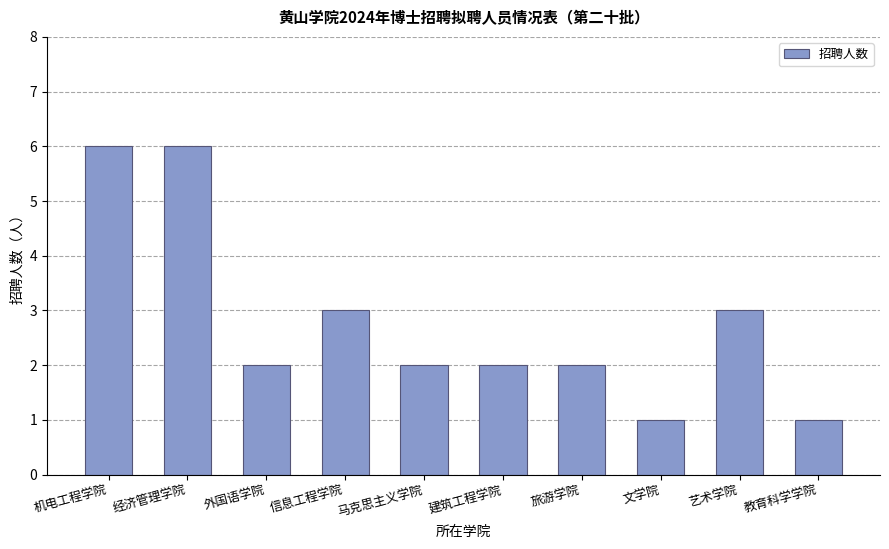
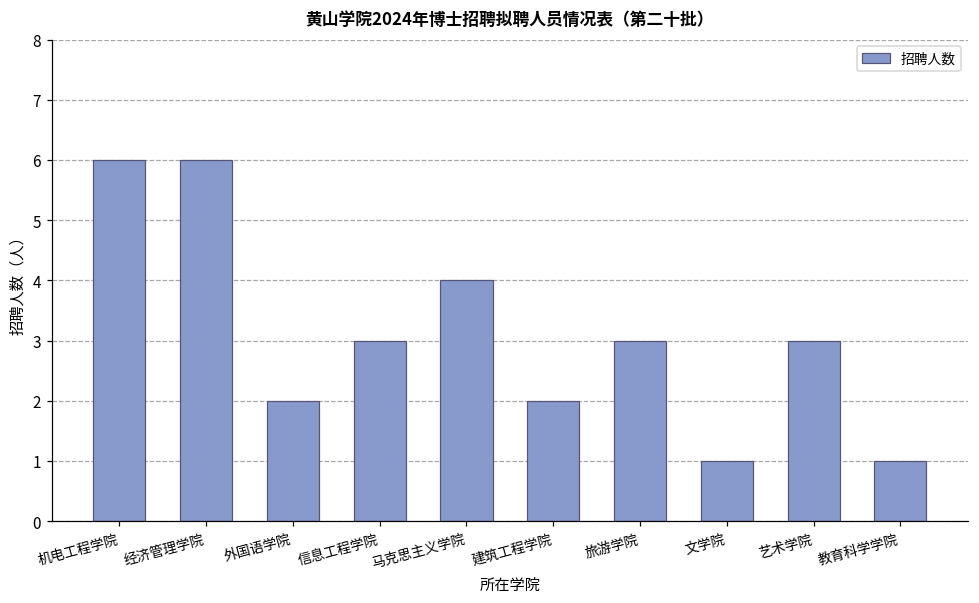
  {
    "机电工程学院": 6,
    "经济管理学院": 6,
    "外国语学院": 2,
    "信息工程学院": 3,
-   "马克思主义学院": 2,
+   "马克思主义学院": 4,
    "建筑工程学院": 2,
-   "旅游学院": 2,
+   "旅游学院": 3,
    "文学院": 1,
    "艺术学院": 3,
    "教育科学学院": 1
  }
